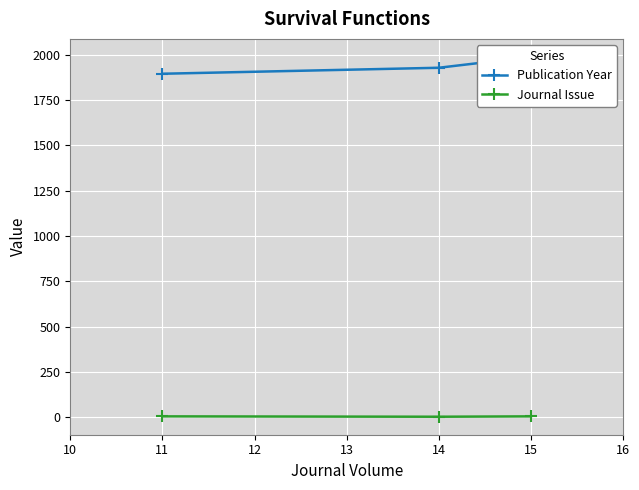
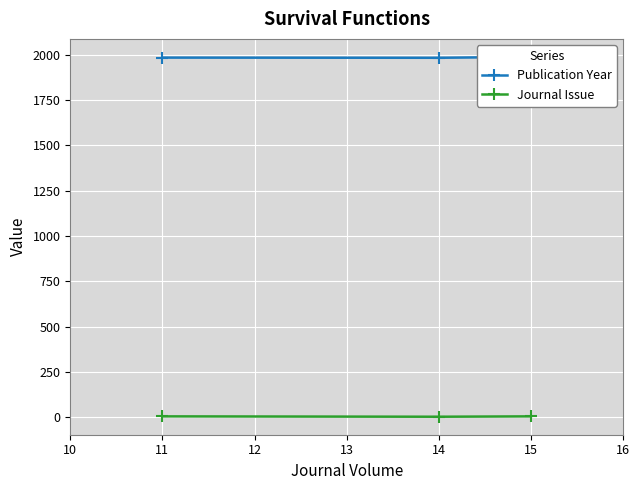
  {
    "Publication Year": {
-     "11": 1890,
-     "14": 1930
+     "11": 1980,
+     "14": 1980
    },
    "Journal Issue": {
      "11": 10,
      "14": 0,
      "15": 10
    }
  }
